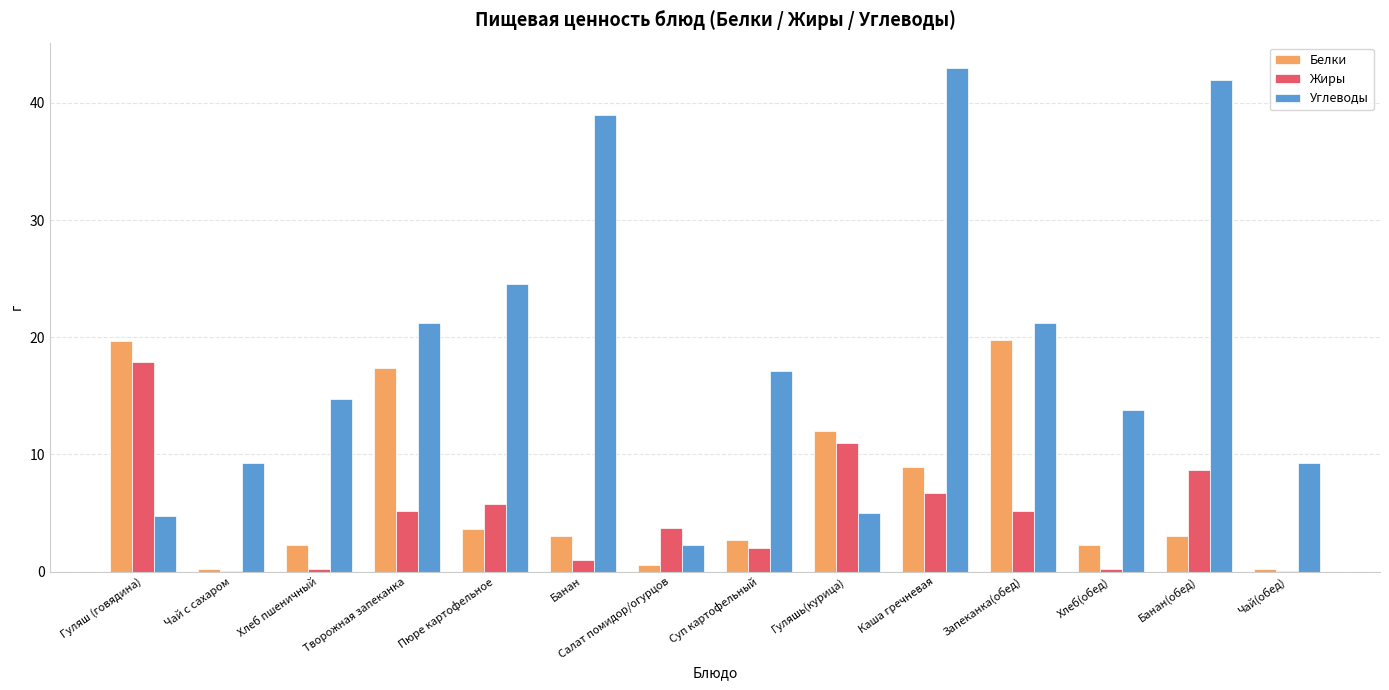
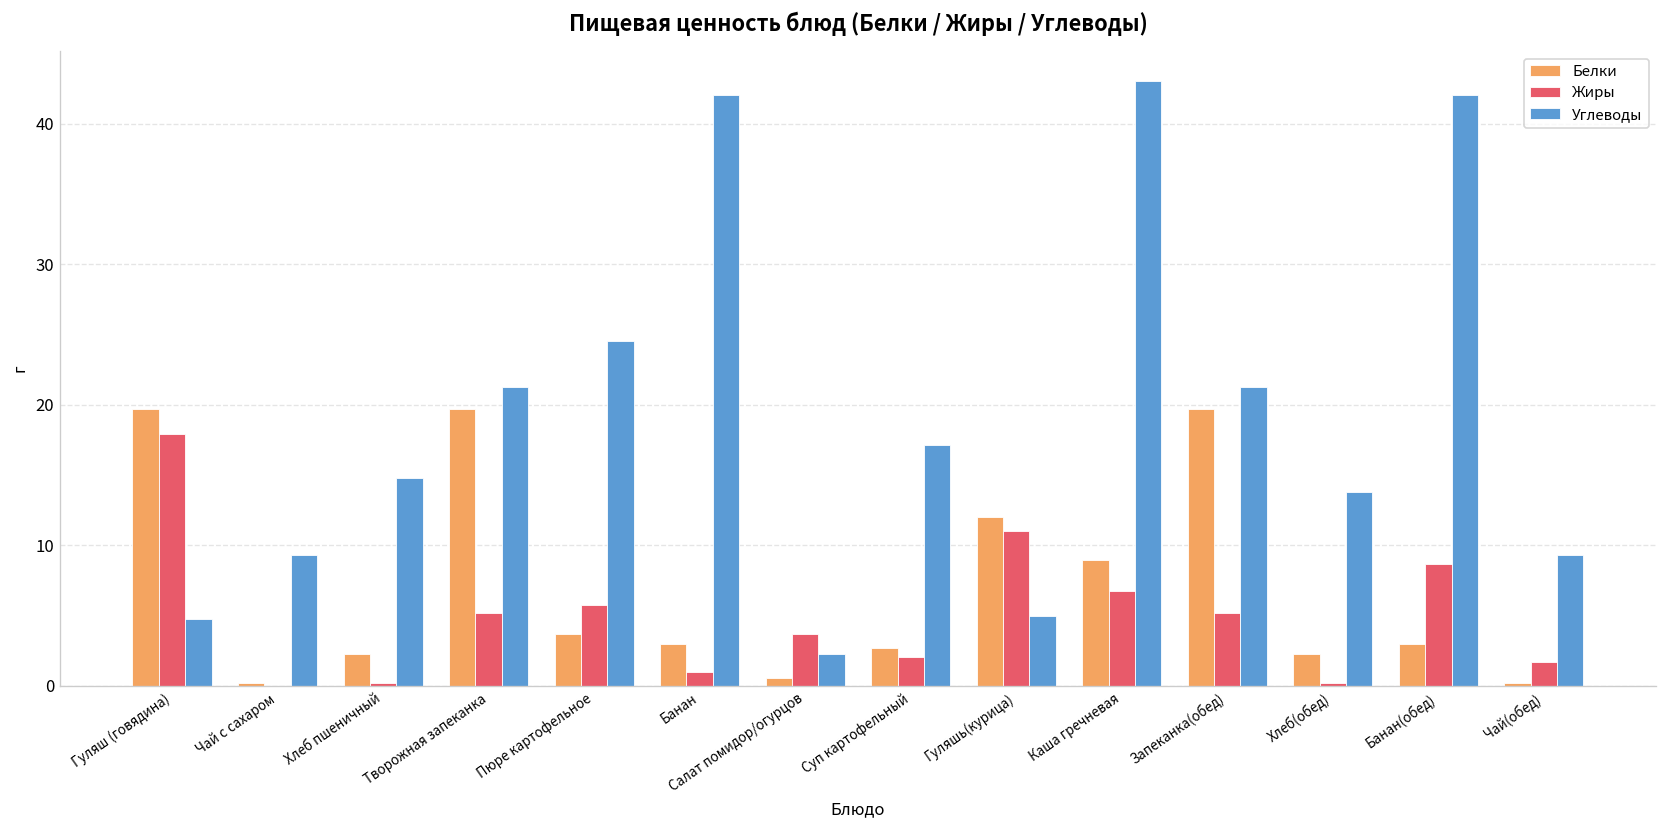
  {
    "Белки": {
      "Гуляш (говядина)": 19.7,
      "Хлеб пшеничный": 2.3,
-     "Творожная запеканка": 17.3,
+     "Творожная запеканка": 19.7,
      "Пюре картофельное": 3.7,
      "Банан": 3.0,
      "Салат помидор/огурцов": 0.6,
      "Суп картофельный": 2.7,
      "Гуляшь(курица)": 12.0,
      "Каша гречневая": 9.0,
      "Запеканка(обед)": 19.7,
      "Хлеб(обед)": 2.3,
      "Банан(обед)": 3.0
    },
    "Жиры": {
      "Гуляш (говядина)": 17.9,
      "Творожная запеканка": 5.2,
      "Пюре картофельное": 5.8,
      "Банан": 1.0,
      "Салат помидор/огурцов": 3.7,
      "Суп картофельный": 2.0,
      "Гуляшь(курица)": 11.0,
      "Каша гречневая": 6.7,
      "Запеканка(обед)": 5.2,
      "Банан(обед)": 8.7,
-     "Чай(обед)": 0.0
+     "Чай(обед)": 1.7
    },
    "Углеводы": {
      "Гуляш (говядина)": 4.8,
      "Чай с сахаром": 9.3,
      "Хлеб пшеничный": 14.8,
      "Творожная запеканка": 21.3,
      "Пюре картофельное": 24.5,
-     "Банан": 39,
+     "Банан": 42,
      "Салат помидор/огурцов": 2.2,
      "Суп картофельный": 17,
      "Гуляшь(курица)": 5,
      "Каша гречневая": 43,
      "Запеканка(обед)": 21.3,
      "Хлеб(обед)": 13.8,
      "Банан(обед)": 42,
      "Чай(обед)": 9.3
    }
  }
